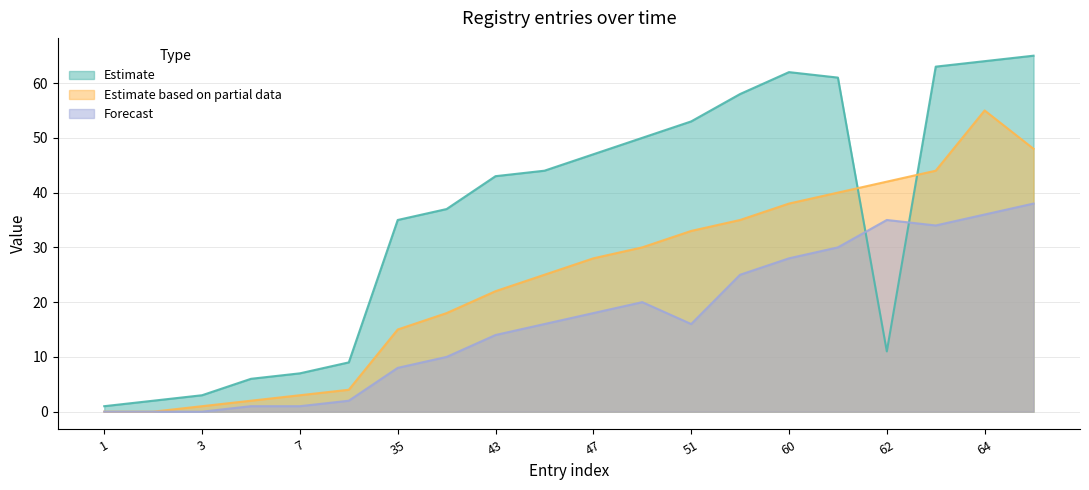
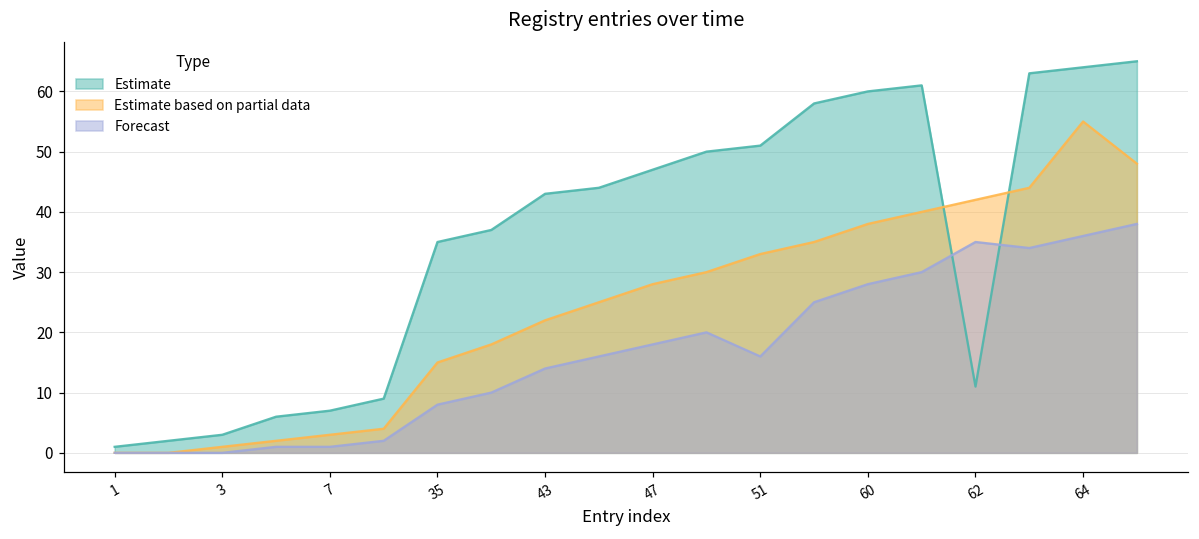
  {
    "Estimate": {
      "1": 1,
      "3": 3,
      "7": 7,
      "35": 35,
      "43": 43,
      "47": 47,
-     "51": 53,
-     "60": 62,
+     "51": 51,
+     "60": 60,
      "62": 11,
      "64": 64
    },
    "Estimate based on partial data": {
      "3": 1,
      "7": 3,
      "35": 15,
      "43": 22,
      "47": 28,
      "51": 33,
      "60": 38,
      "62": 42,
      "64": 55
    },
    "Forecast": {
      "3": 0,
      "7": 1,
      "35": 8,
      "43": 14,
      "47": 18,
      "51": 16,
      "60": 28,
      "62": 35,
      "64": 36
    }
  }
